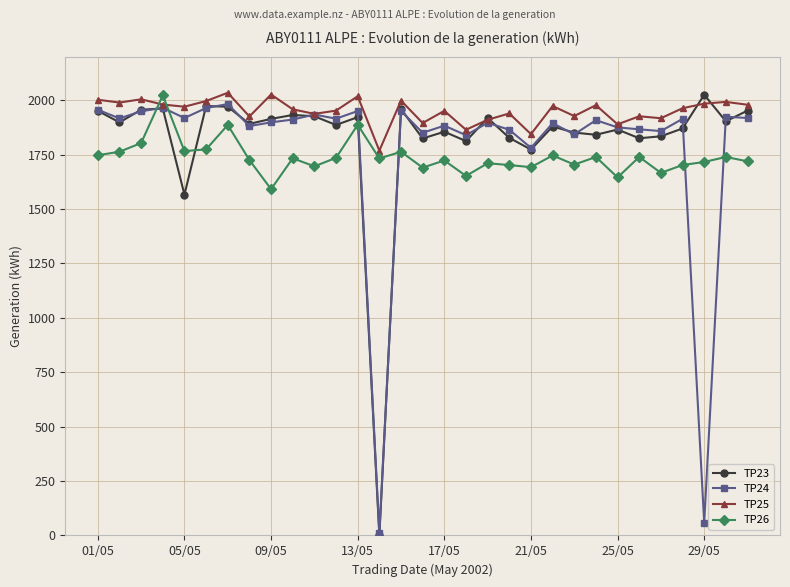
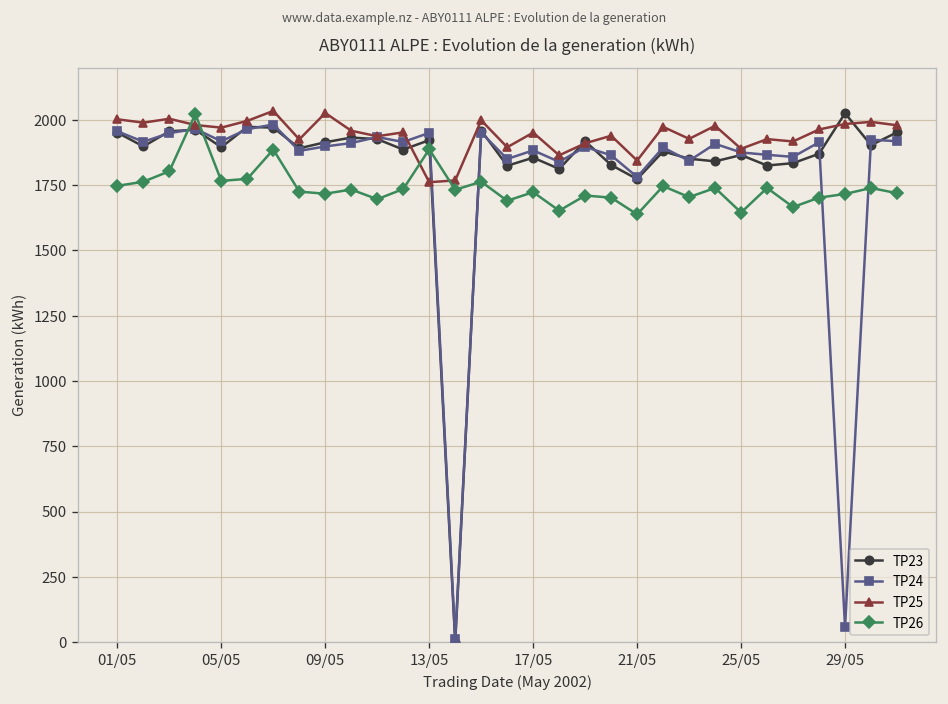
  {
    "TP23": {
-     "05/05": 1570,
+     "05/05": 1900,
      "09/05": 1910,
      "13/05": 1920,
      "17/05": 1860,
      "29/05": 2030
    },
    "TP24": {
      "05/05": 1920,
      "09/05": 1900,
      "13/05": 1950,
      "17/05": 1880,
      "29/05": 60
    },
    "TP25": {
      "01/05": 2000,
      "05/05": 1970,
      "09/05": 2030,
-     "13/05": 2020,
+     "13/05": 1760,
      "17/05": 1950,
      "21/05": 1840,
      "25/05": 1890,
      "29/05": 1980
    },
    "TP26": {
      "01/05": 1750,
      "05/05": 1770,
-     "09/05": 1590,
+     "09/05": 1720,
      "13/05": 1890,
      "17/05": 1720,
-     "21/05": 1690,
+     "21/05": 1640,
      "25/05": 1650,
      "29/05": 1720
    }
  }
